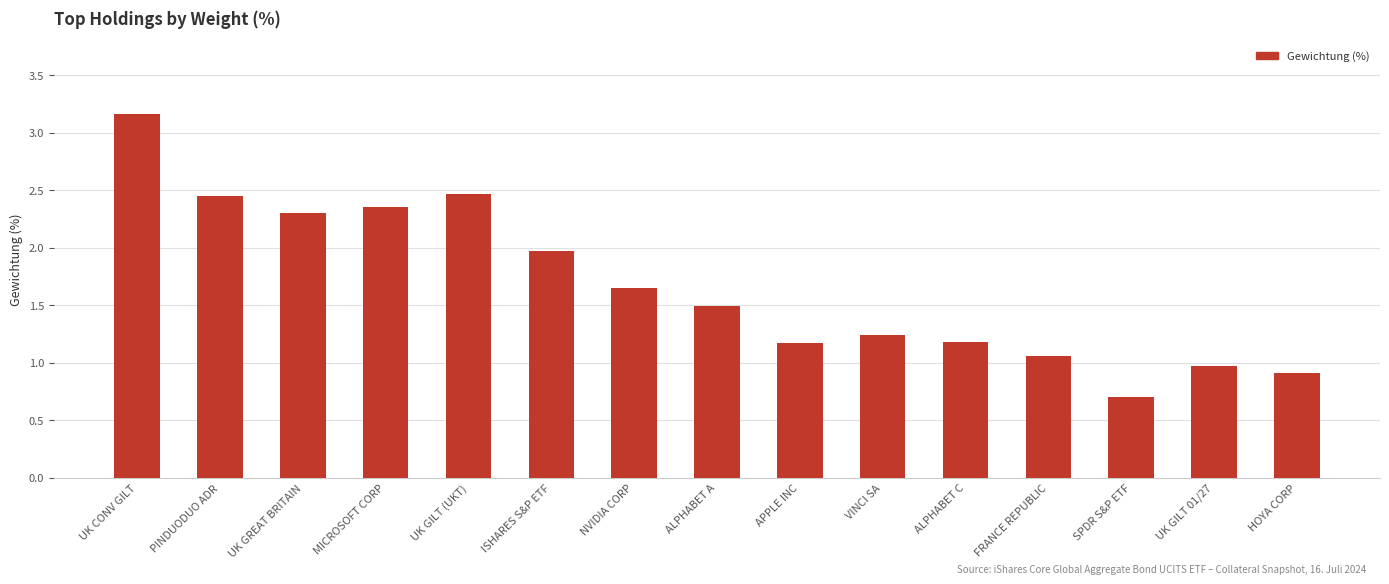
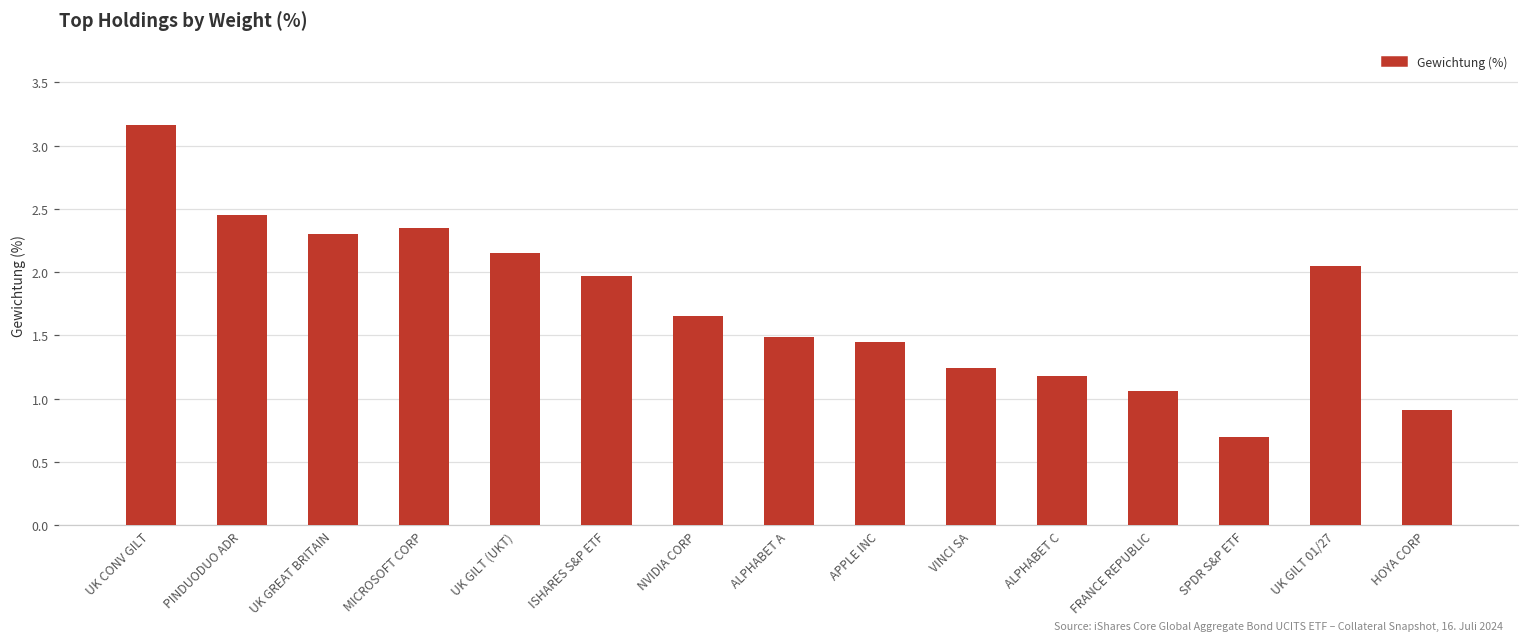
  {
    "UK CONV GILT": 3.16,
    "PINDUODUO ADR": 2.45,
    "UK GREAT BRITAIN": 2.30,
    "MICROSOFT CORP": 2.35,
-   "UK GILT (UKT)": 2.47,
+   "UK GILT (UKT)": 2.15,
    "ISHARES S&P ETF": 1.97,
    "NVIDIA CORP": 1.65,
    "ALPHABET A": 1.49,
-   "APPLE INC": 1.17,
+   "APPLE INC": 1.45,
    "VINCI SA": 1.24,
    "ALPHABET C": 1.18,
    "FRANCE REPUBLIC": 1.06,
    "SPDR S&P ETF": 0.70,
-   "UK GILT 01/27": 0.97,
+   "UK GILT 01/27": 2.05,
    "HOYA CORP": 0.91
  }
